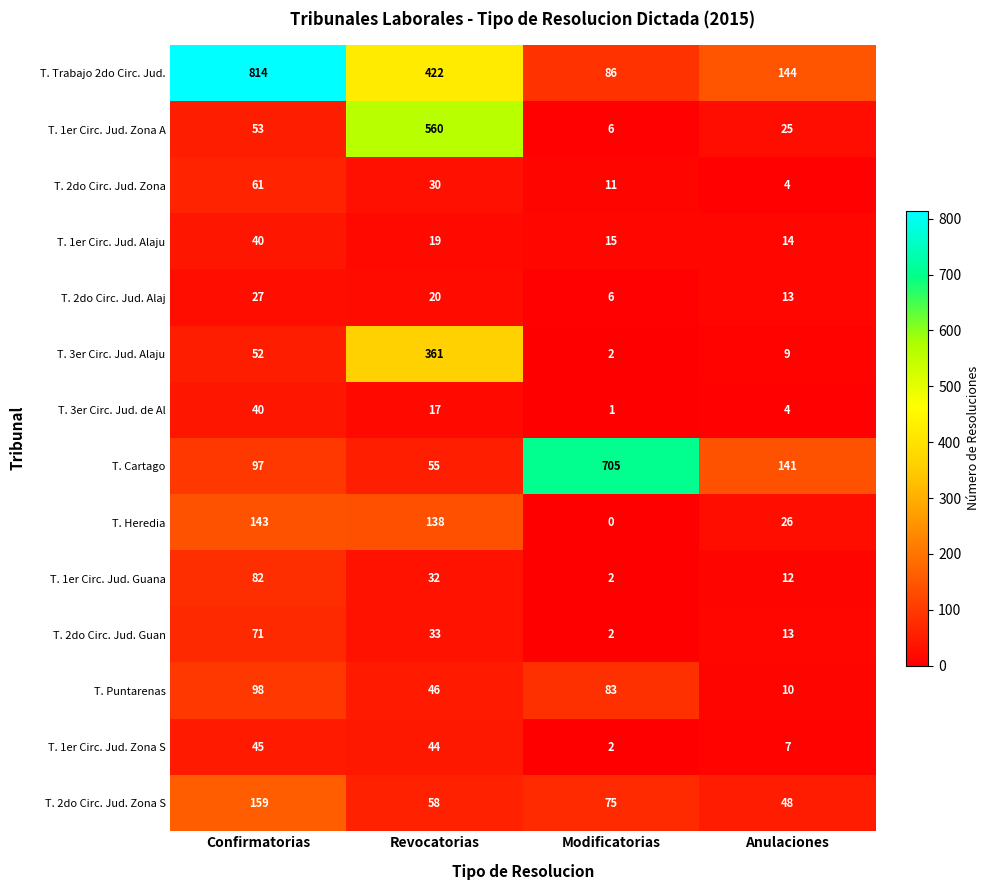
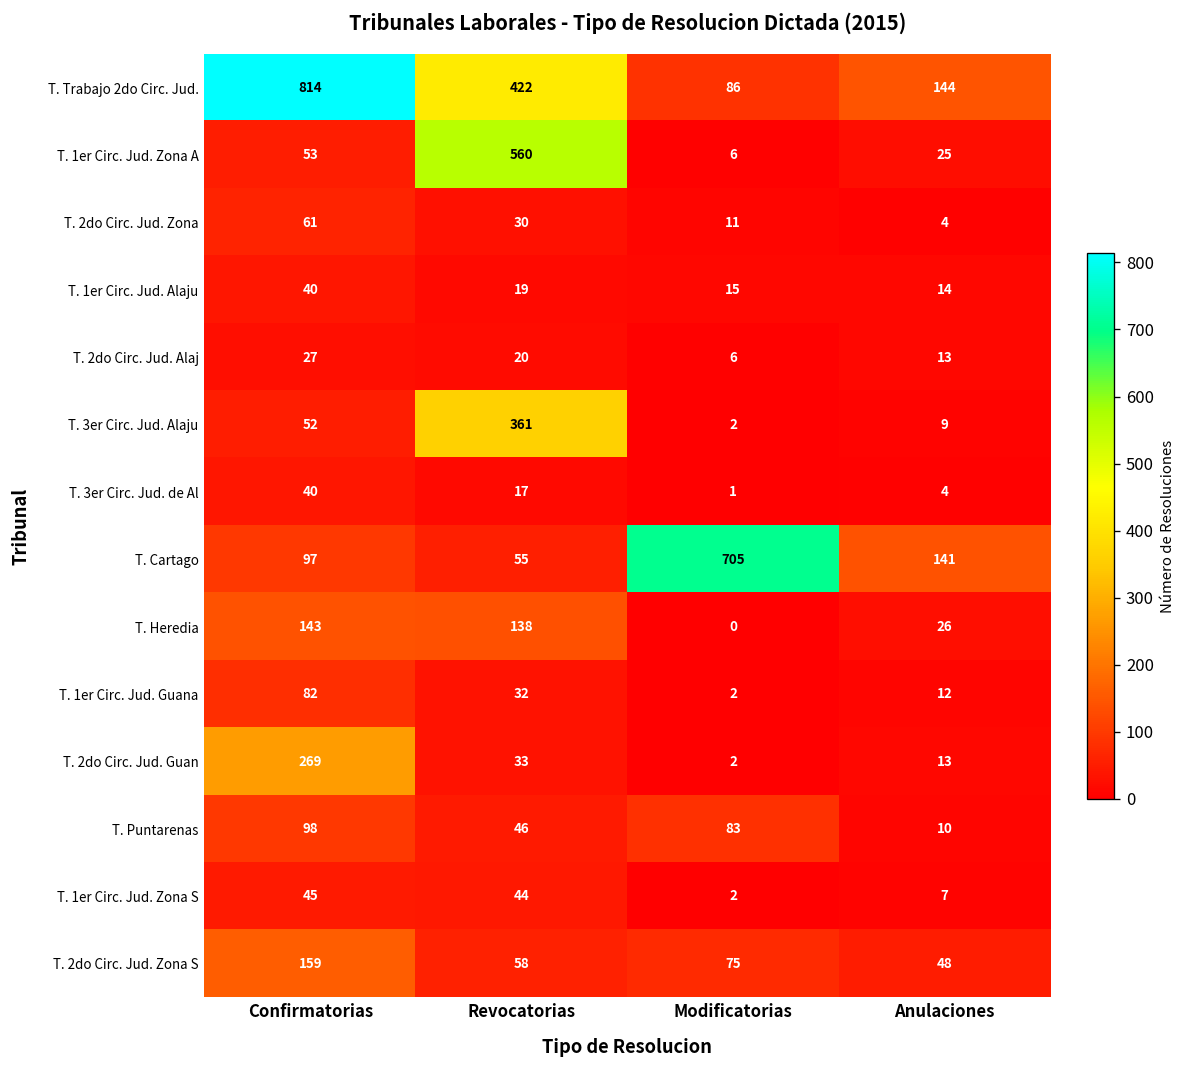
  {
    "T. Trabajo 2do Circ. Jud.": {
      "Confirmatorias": 814,
      "Revocatorias": 422,
      "Modificatorias": 86,
      "Anulaciones": 144
    },
    "T. 1er Circ. Jud. Zona A": {
      "Confirmatorias": 53,
      "Revocatorias": 560,
      "Modificatorias": 6,
      "Anulaciones": 25
    },
    "T. 2do Circ. Jud. Zona": {
      "Confirmatorias": 61,
      "Revocatorias": 30,
      "Modificatorias": 11,
      "Anulaciones": 4
    },
    "T. 1er Circ. Jud. Alaju": {
      "Confirmatorias": 40,
      "Revocatorias": 19,
      "Modificatorias": 15,
      "Anulaciones": 14
    },
    "T. 2do Circ. Jud. Alaj": {
      "Confirmatorias": 27,
      "Revocatorias": 20,
      "Modificatorias": 6,
      "Anulaciones": 13
    },
    "T. 3er Circ. Jud. Alaju": {
      "Confirmatorias": 52,
      "Revocatorias": 361,
      "Modificatorias": 2,
      "Anulaciones": 9
    },
    "T. 3er Circ. Jud. de Al": {
      "Confirmatorias": 40,
      "Revocatorias": 17,
      "Modificatorias": 1,
      "Anulaciones": 4
    },
    "T. Cartago": {
      "Confirmatorias": 97,
      "Revocatorias": 55,
      "Modificatorias": 705,
      "Anulaciones": 141
    },
    "T. Heredia": {
      "Confirmatorias": 143,
      "Revocatorias": 138,
      "Modificatorias": 0,
      "Anulaciones": 26
    },
    "T. 1er Circ. Jud. Guana": {
      "Confirmatorias": 82,
      "Revocatorias": 32,
      "Modificatorias": 2,
      "Anulaciones": 12
    },
    "T. 2do Circ. Jud. Guan": {
-     "Confirmatorias": 71,
+     "Confirmatorias": 269,
      "Revocatorias": 33,
      "Modificatorias": 2,
      "Anulaciones": 13
    },
    "T. Puntarenas": {
      "Confirmatorias": 98,
      "Revocatorias": 46,
      "Modificatorias": 83,
      "Anulaciones": 10
    },
    "T. 1er Circ. Jud. Zona S": {
      "Confirmatorias": 45,
      "Revocatorias": 44,
      "Modificatorias": 2,
      "Anulaciones": 7
    },
    "T. 2do Circ. Jud. Zona S": {
      "Confirmatorias": 159,
      "Revocatorias": 58,
      "Modificatorias": 75,
      "Anulaciones": 48
    }
  }
